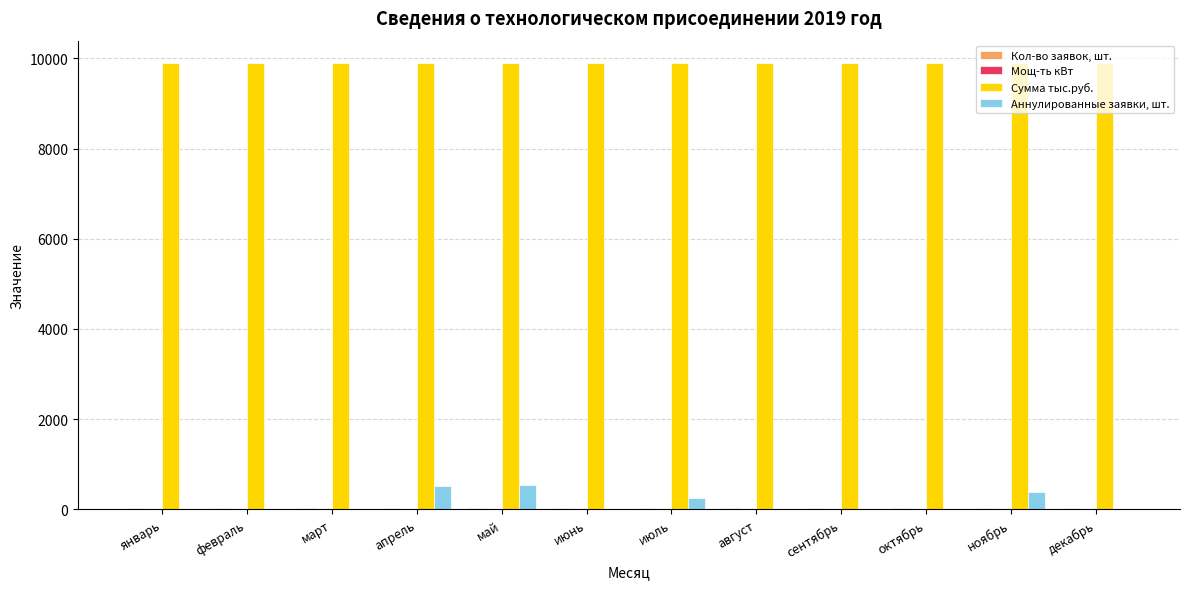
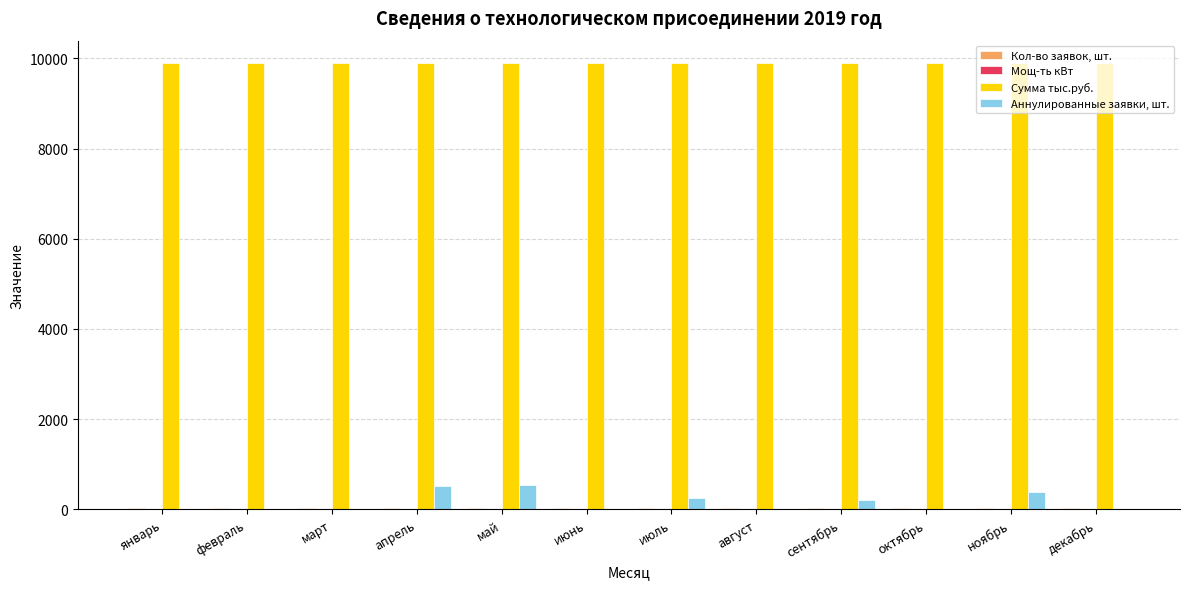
  {
    "Сумма тыс.руб.": {
      "январь": 9900,
      "февраль": 9900,
      "март": 9900,
      "апрель": 9900,
      "май": 9900,
      "июнь": 9900,
      "июль": 9900,
      "август": 9900,
      "сентябрь": 9900,
      "октябрь": 9900
    },
    "Аннулированные заявки, шт.": {
      "январь": 0,
      "апрель": 500,
      "май": 500,
      "июль": 200,
-     "сентябрь": 0,
+     "сентябрь": 200,
      "ноябрь": 400
    }
  }
